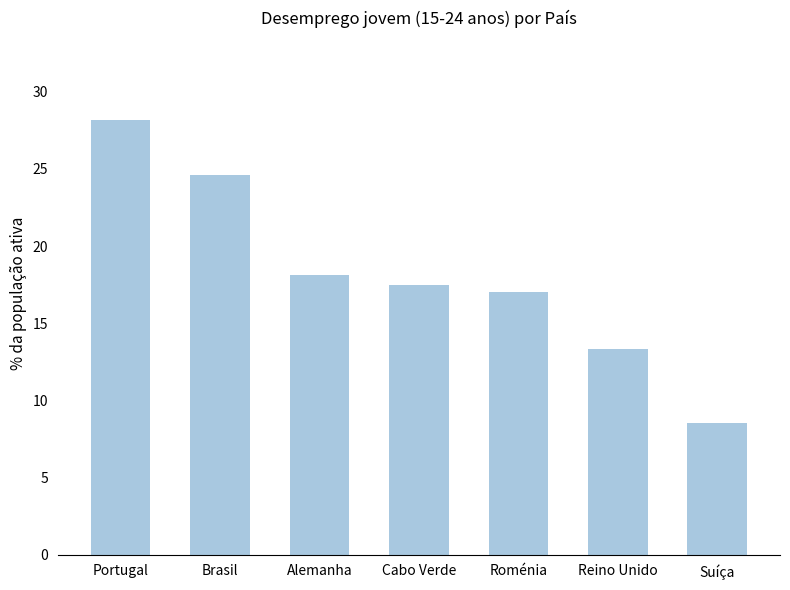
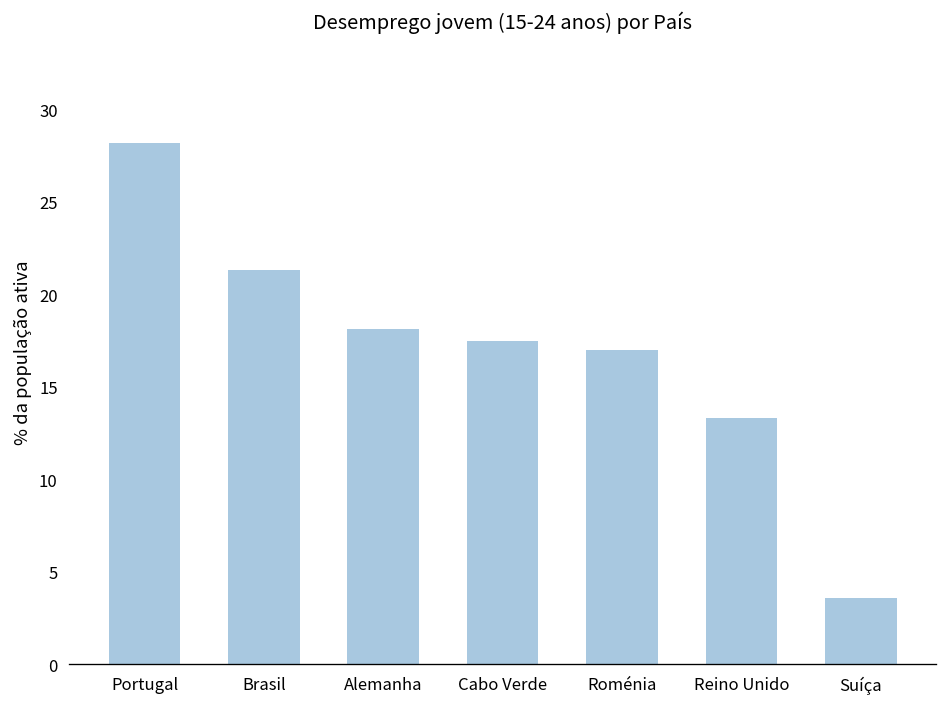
  {
    "Portugal": 28.2,
-   "Brasil": 24.6,
+   "Brasil": 21.3,
    "Alemanha": 18.1,
    "Cabo Verde": 17.5,
    "Roménia": 17.0,
    "Reino Unido": 13.3,
-   "Suíça": 8.5
+   "Suíça": 3.6
  }
